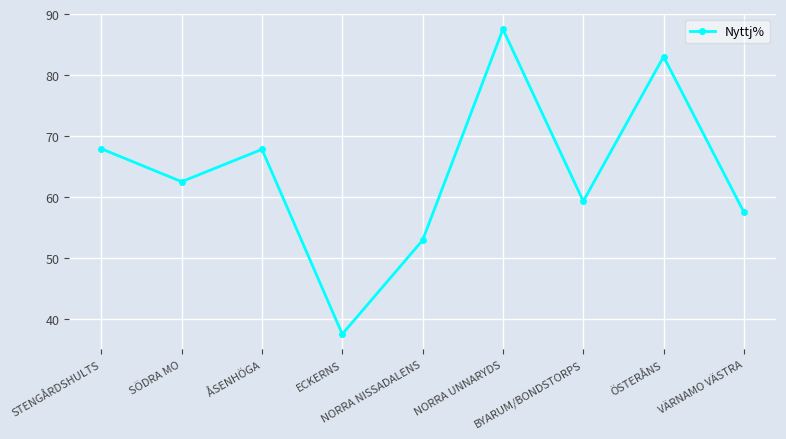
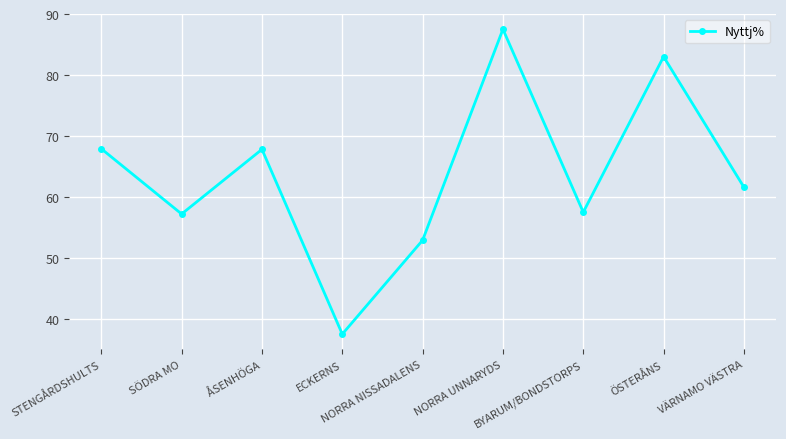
  {
    "STENGÅRDSHULTS": 68,
-   "SÖDRA MO": 63,
+   "SÖDRA MO": 57,
    "ÅSENHÖGA": 68,
    "ECKERNS": 38,
    "NORRA NISSADALENS": 53,
    "NORRA UNNARYDS": 88,
-   "BYARUM/BONDSTORPS": 59,
+   "BYARUM/BONDSTORPS": 58,
    "ÖSTERÅNS": 83,
-   "VÄRNAMO VÄSTRA": 58
+   "VÄRNAMO VÄSTRA": 62
  }
